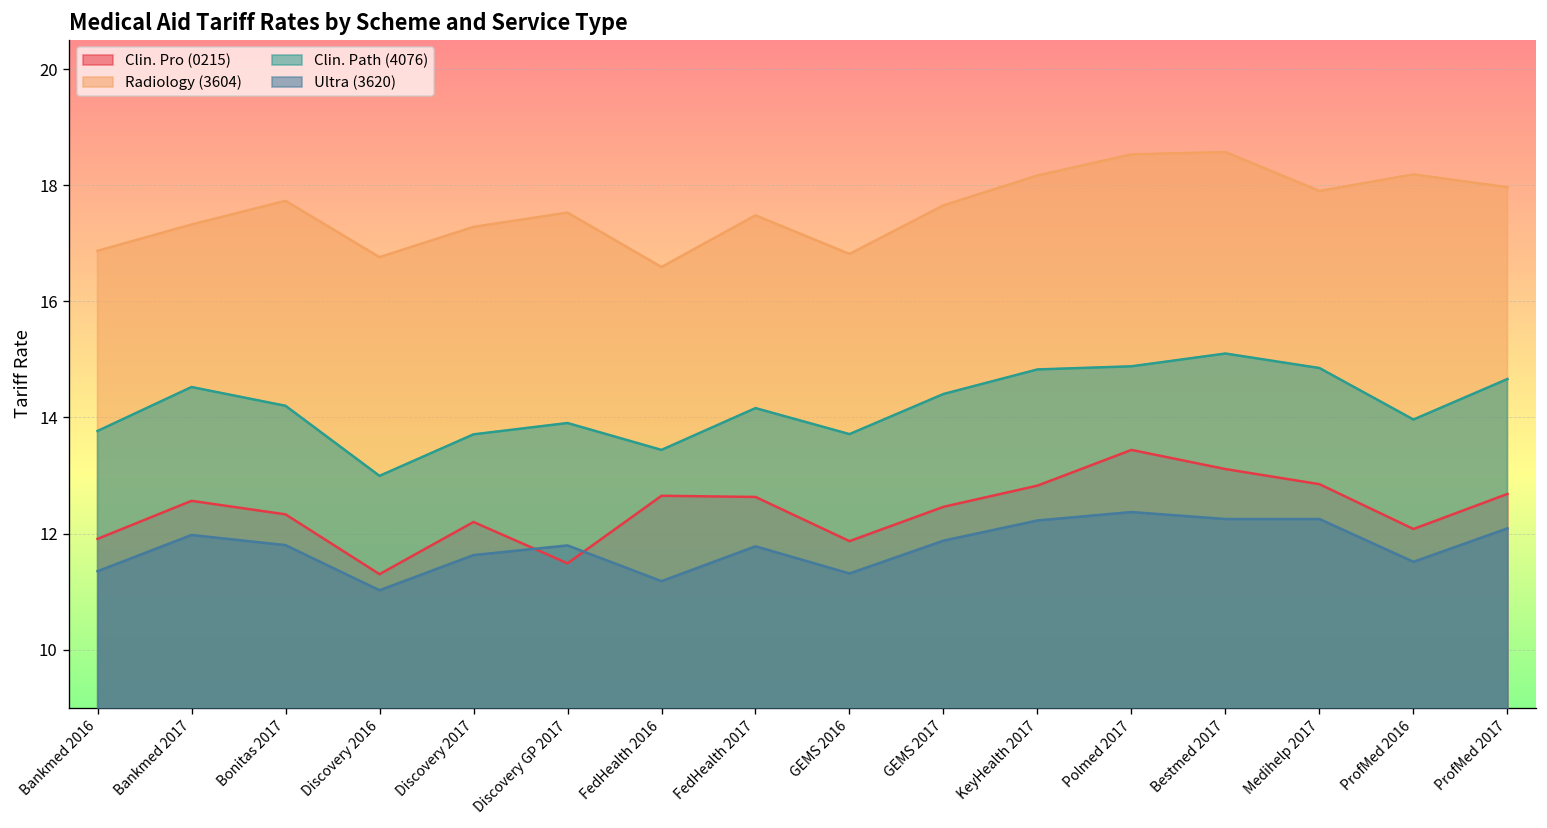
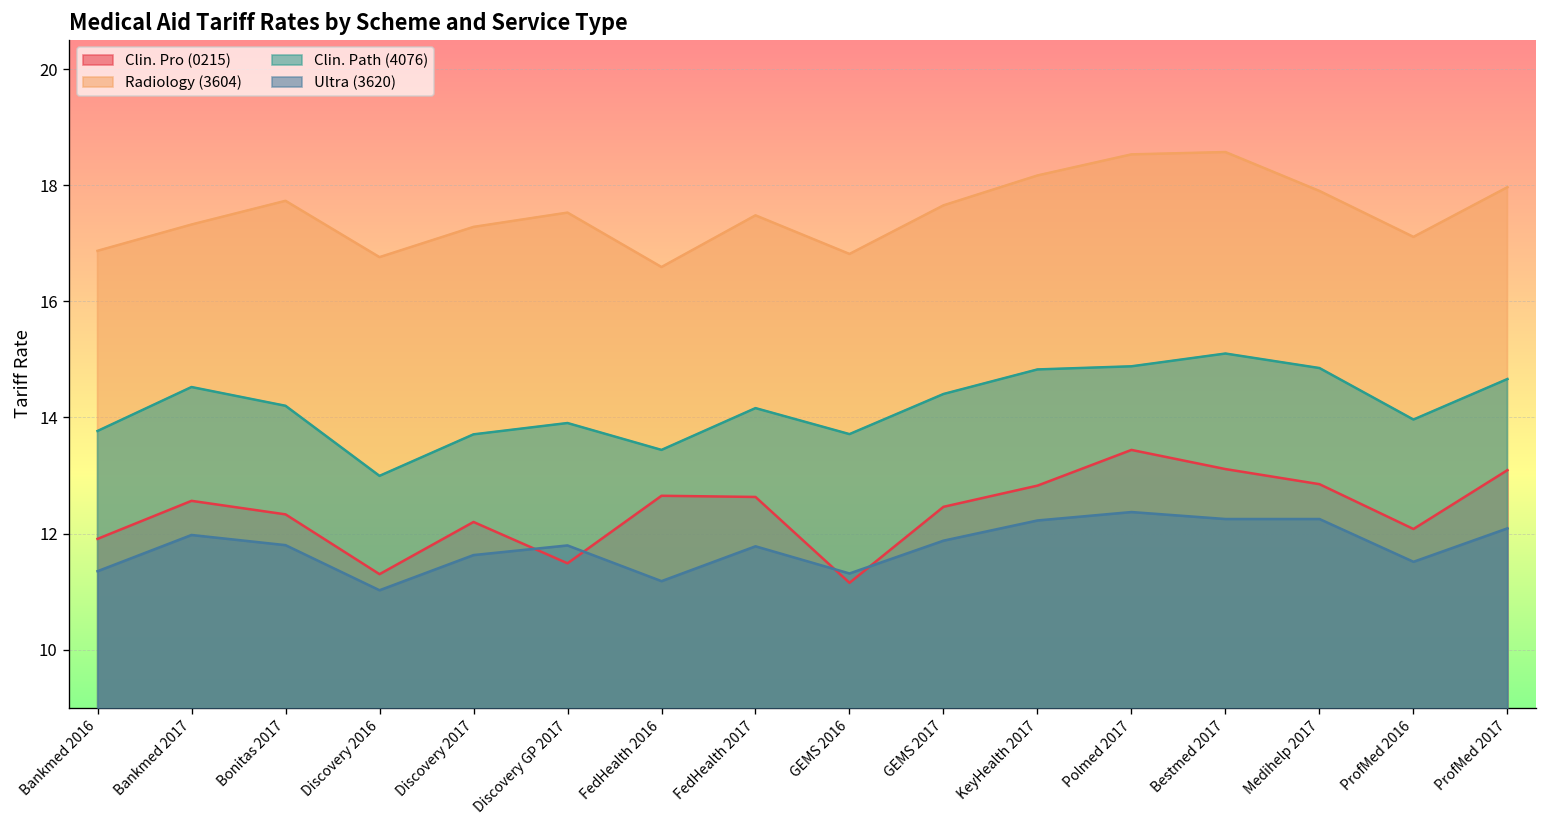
  {
    "Clin. Pro (0215)": {
      "Bankmed 2016": 11.9,
      "Bankmed 2017": 12.6,
      "Bonitas 2017": 12.3,
      "Discovery 2016": 11.3,
      "Discovery 2017": 12.2,
      "Discovery GP 2017": 11.5,
      "FedHealth 2016": 12.7,
      "FedHealth 2017": 12.6,
-     "GEMS 2016": 11.9,
+     "GEMS 2016": 11.2,
      "GEMS 2017": 12.5,
      "KeyHealth 2017": 12.8,
      "Polmed 2017": 13.4,
      "Bestmed 2017": 13.1,
      "Medihelp 2017": 12.9,
      "ProfMed 2016": 12.1,
-     "ProfMed 2017": 12.7
+     "ProfMed 2017": 13.1
    },
    "Radiology (3604)": {
      "Bankmed 2016": 16.9,
      "Bankmed 2017": 17.3,
      "Bonitas 2017": 17.7,
      "Discovery 2016": 16.8,
      "Discovery 2017": 17.3,
      "Discovery GP 2017": 17.5,
      "FedHealth 2016": 16.6,
      "FedHealth 2017": 17.5,
      "GEMS 2016": 16.8,
      "GEMS 2017": 17.7,
      "KeyHealth 2017": 18.2,
      "Polmed 2017": 18.5,
      "Bestmed 2017": 18.6,
      "Medihelp 2017": 17.9,
-     "ProfMed 2016": 18.2,
+     "ProfMed 2016": 17.1,
      "ProfMed 2017": 18.0
    }
  }
